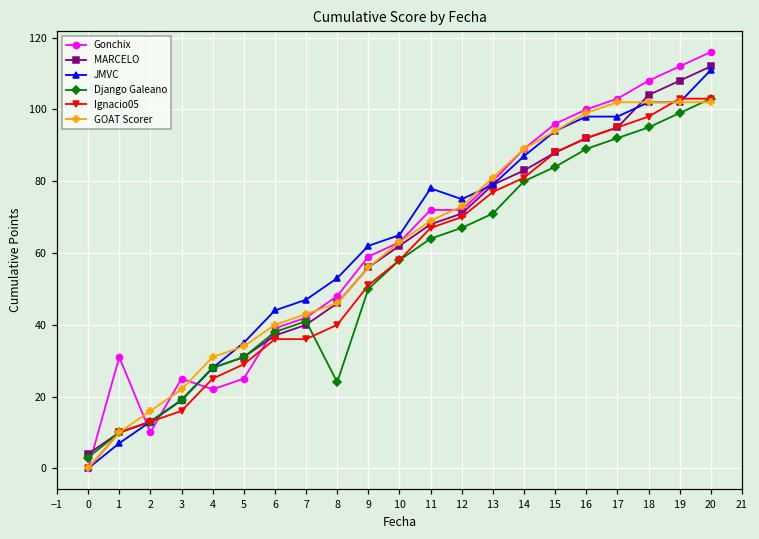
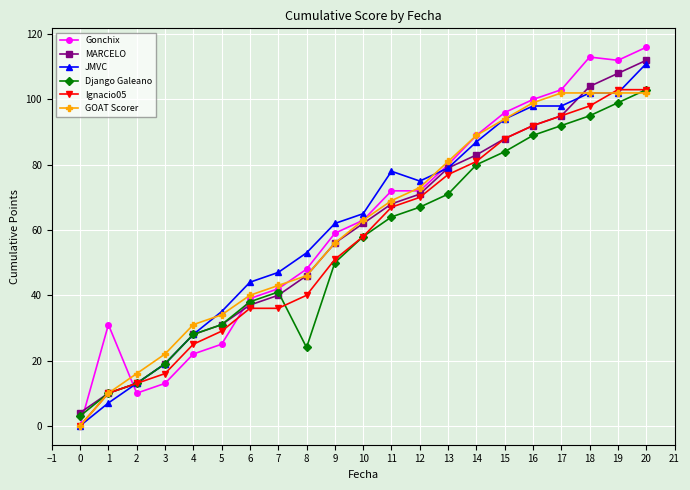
  {
    "Gonchix": {
      "1": 31,
      "2": 10,
-     "3": 25,
+     "3": 13,
      "4": 22,
      "5": 25,
      "6": 39,
      "7": 42,
      "8": 48,
      "9": 59,
      "11": 72,
      "12": 72,
      "13": 80,
      "15": 96,
      "16": 100,
      "17": 103,
-     "18": 108,
+     "18": 113,
      "19": 112,
      "20": 116
    },
    "MARCELO": {
      "0": 4,
      "6": 37,
      "7": 40,
      "10": 62,
      "11": 68,
      "12": 71,
      "14": 83,
      "18": 104,
      "19": 108,
      "20": 112
    },
    "JMVC": {
      "1": 7,
      "5": 35,
      "6": 44,
      "7": 47,
      "8": 53,
      "9": 62,
      "10": 65,
      "11": 78,
      "12": 75,
      "14": 87,
      "16": 98,
      "17": 98,
      "20": 111
    },
    "Django Galeano": {
      "0": 3,
      "6": 38,
      "7": 41,
      "8": 24,
      "9": 50,
      "11": 64,
      "12": 67,
      "13": 71,
      "14": 80,
      "15": 84,
      "16": 89,
      "17": 92,
      "18": 95,
      "19": 99
    },
    "Ignacio05": {
      "3": 16,
      "4": 25,
      "5": 29,
      "6": 36,
      "7": 36,
      "8": 40,
      "9": 51,
      "11": 67,
      "12": 70,
      "13": 77,
      "14": 81,
      "18": 98,
      "19": 103
    },
    "GOAT Scorer": {
      "2": 16,
      "3": 22,
      "4": 31,
      "5": 34,
      "6": 40,
      "7": 43,
      "11": 69,
      "12": 73,
      "13": 81,
      "16": 99,
      "17": 102,
      "20": 102
    }
  }
